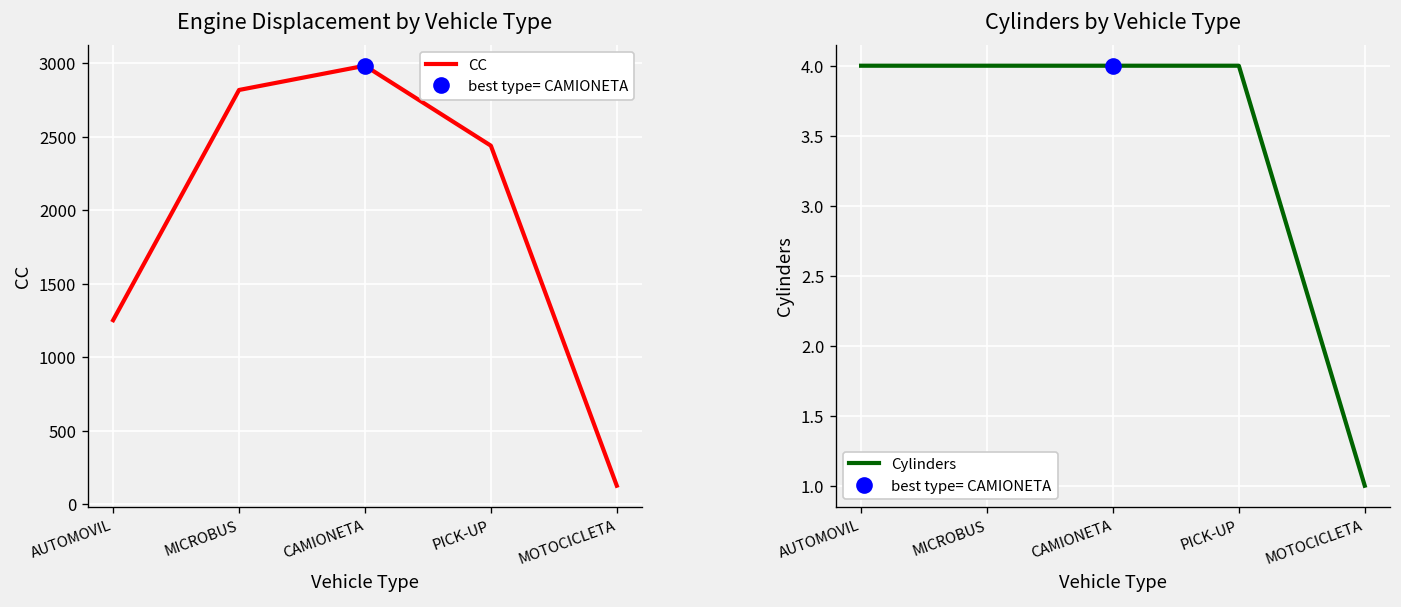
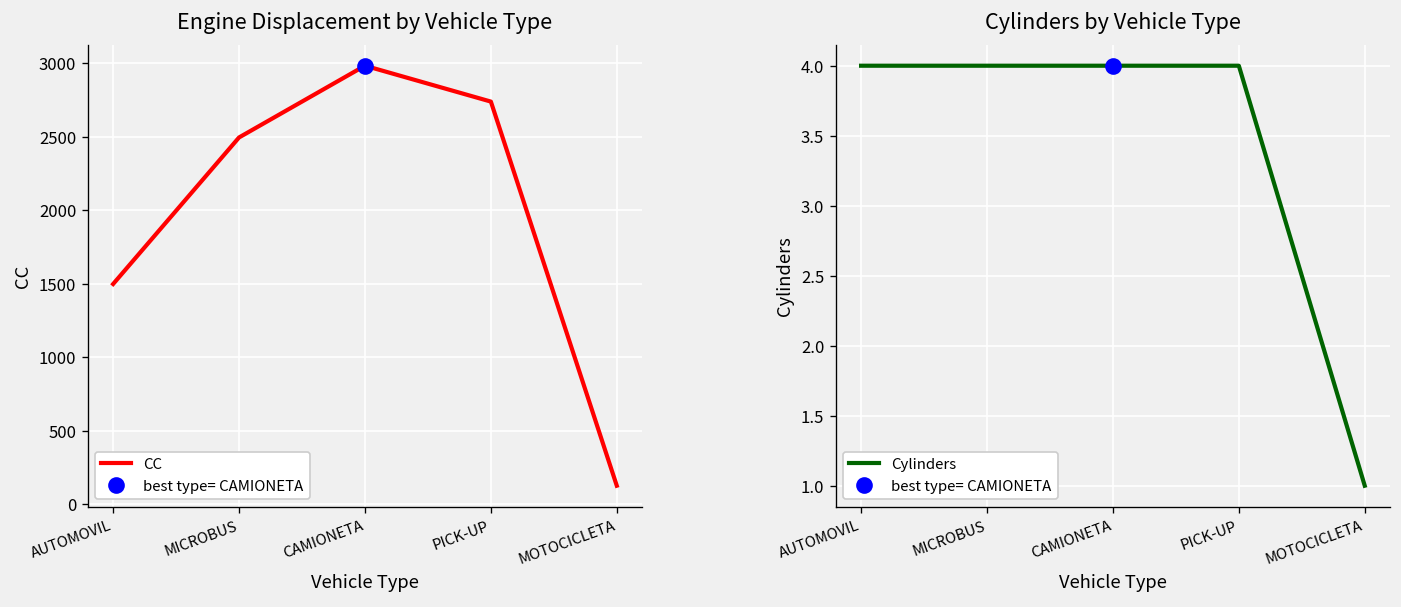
  {
    "Engine Displacement by Vehicle Type": {
      "CC": {
-       "AUTOMOVIL": 1250,
-       "MICROBUS": 2820,
-       "PICK-UP": 2440,
+       "AUTOMOVIL": 1500,
+       "MICROBUS": 2490,
+       "PICK-UP": 2740,
        "MOTOCICLETA": 130
      }
    },
    "Cylinders by Vehicle Type": {
      "Cylinders": {
        "AUTOMOVIL": 4.00,
        "MICROBUS": 4.00,
        "PICK-UP": 4.00,
        "MOTOCICLETA": 1.00
      }
    }
  }
